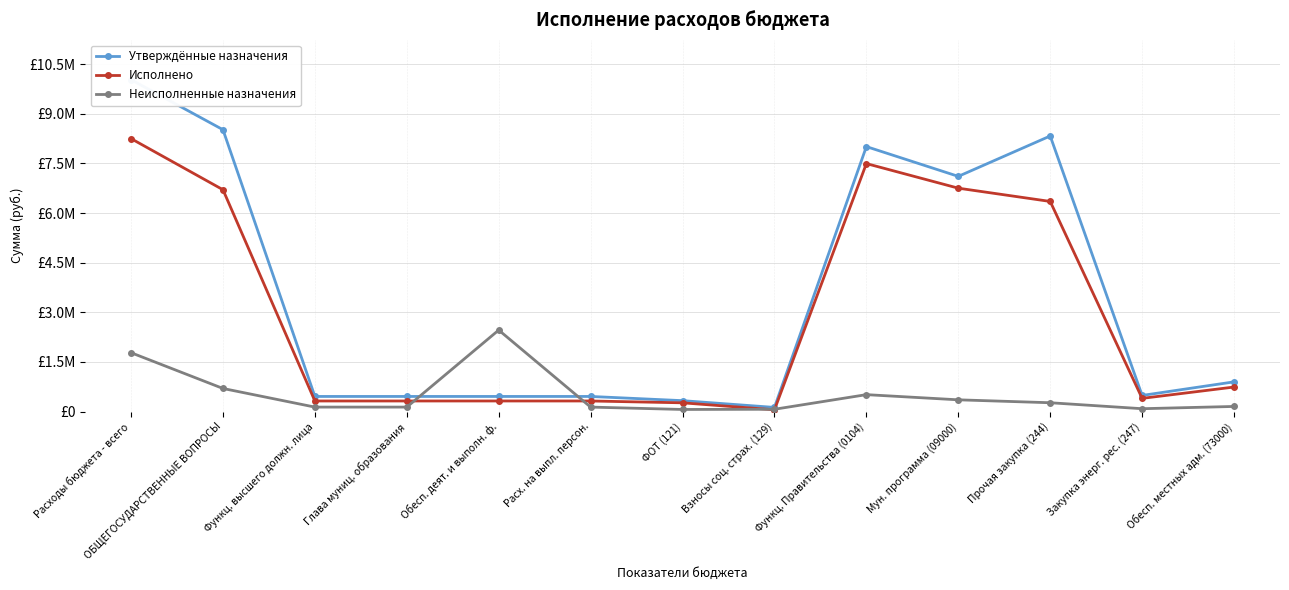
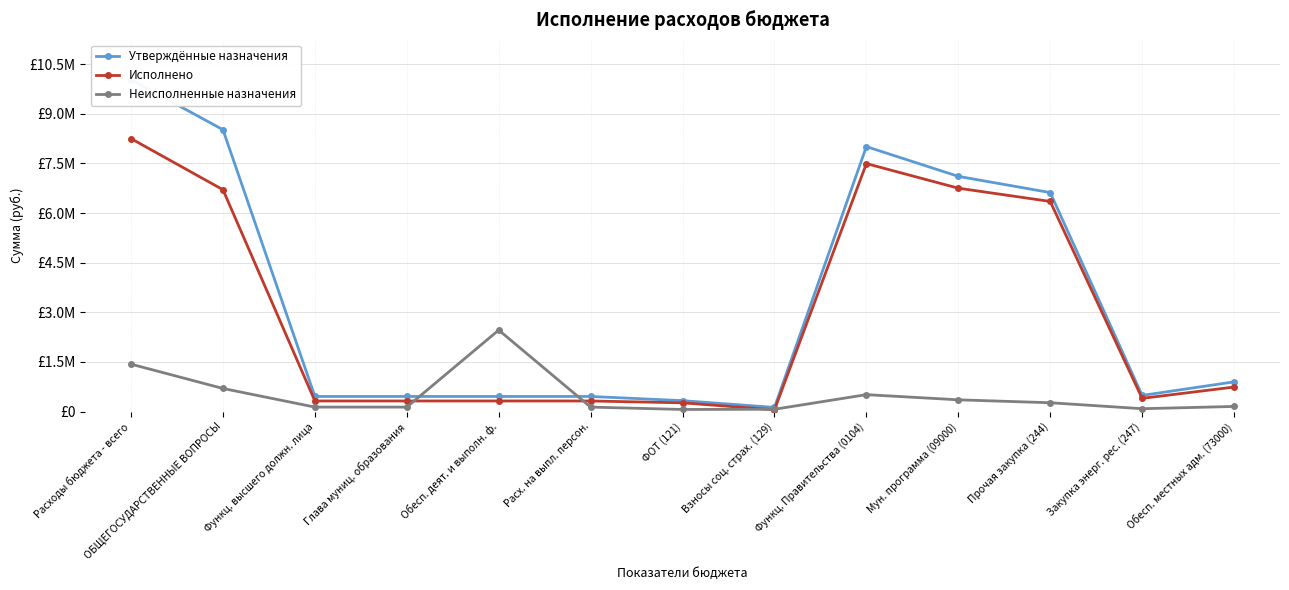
  {
    "Утверждённые назначения": {
      "ОБЩЕГОСУДАРСТВЕННЫЕ ВОПРОСЫ": "£8500000",
      "Функц. высшего должн. лица": "£500000",
      "Глава муниц. образования": "£500000",
      "Обесп. деят. и выполн. ф.": "£500000",
      "Расх. на выпл. персон.": "£500000",
      "Функц. Правительства (0104)": "£8000000",
      "Мун. программа (09000)": "£7100000",
-     "Прочая закупка (244)": "£8300000",
+     "Прочая закупка (244)": "£6600000",
      "Закупка энерг. рес. (247)": "£500000",
      "Обесп. местных адм. (73000)": "£900000"
    },
    "Исполнено": {
      "Расходы бюджета - всего": "£8200000",
      "ОБЩЕГОСУДАРСТВЕННЫЕ ВОПРОСЫ": "£6700000",
      "Функц. высшего должн. лица": "£300000",
      "Глава муниц. образования": "£300000",
      "Обесп. деят. и выполн. ф.": "£300000",
      "Расх. на выпл. персон.": "£300000",
      "Функц. Правительства (0104)": "£7500000",
      "Мун. программа (09000)": "£6800000",
      "Прочая закупка (244)": "£6300000",
      "Закупка энерг. рес. (247)": "£400000",
      "Обесп. местных адм. (73000)": "£700000"
    },
    "Неисполненные назначения": {
-     "Расходы бюджета - всего": "£1800000",
+     "Расходы бюджета - всего": "£1400000",
      "ОБЩЕГОСУДАРСТВЕННЫЕ ВОПРОСЫ": "£700000",
      "Функц. высшего должн. лица": "£100000",
      "Глава муниц. образования": "£100000",
      "Обесп. деят. и выполн. ф.": "£2500000",
      "Расх. на выпл. персон.": "£100000",
      "ФОТ (121)": "£100000",
      "Функц. Правительства (0104)": "£500000",
      "Мун. программа (09000)": "£400000",
      "Прочая закупка (244)": "£300000",
      "Закупка энерг. рес. (247)": "£100000",
      "Обесп. местных адм. (73000)": "£200000"
    }
  }
